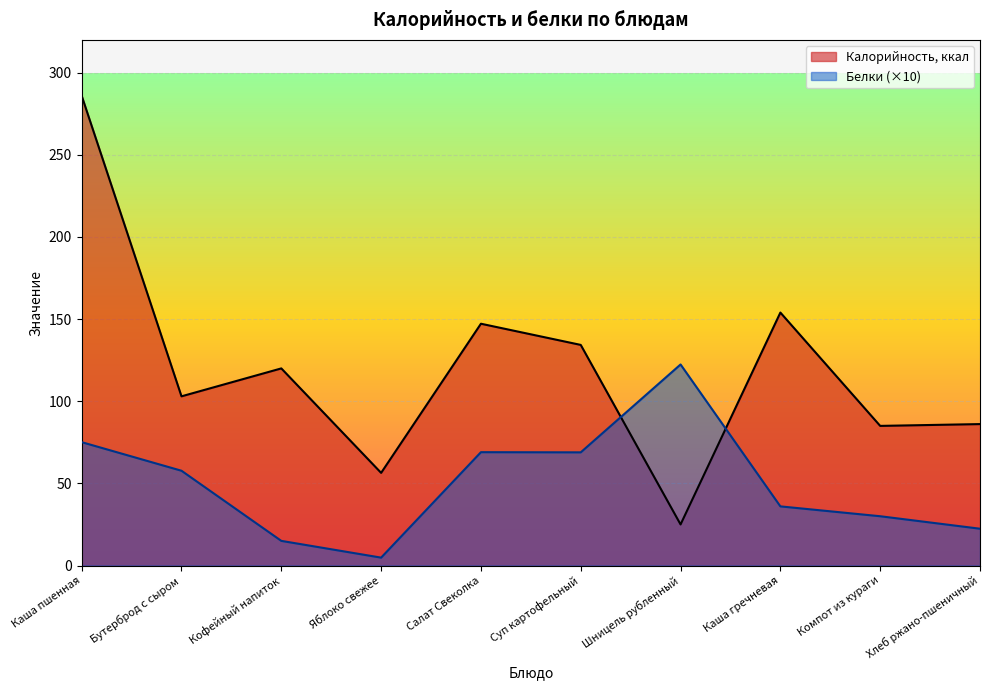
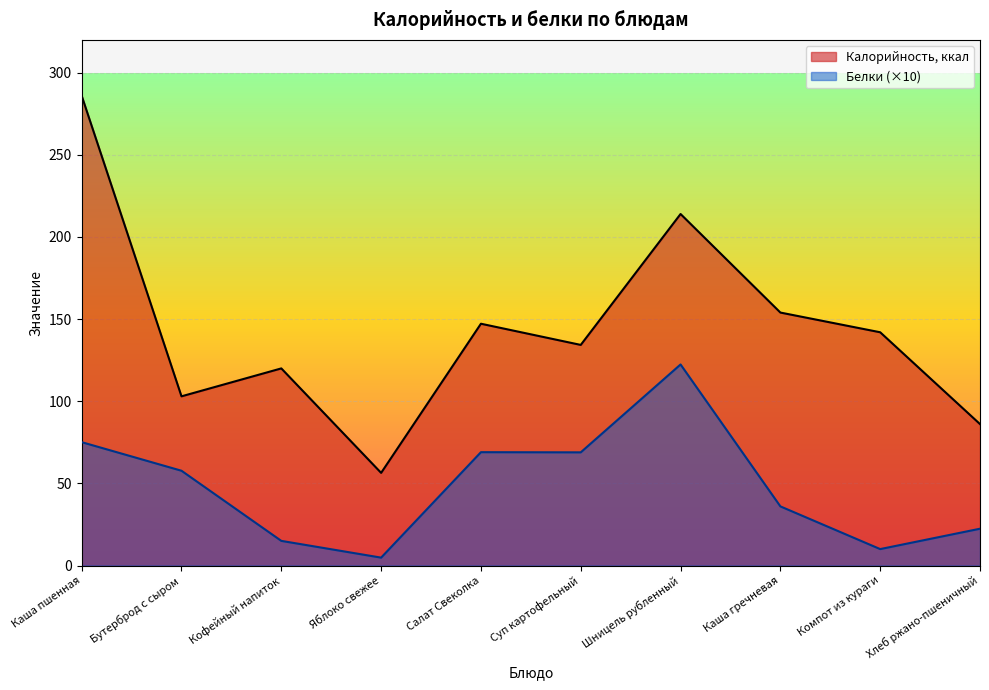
  {
    "Калорийность, ккал": {
      "Каша пшенная": 286,
      "Бутерброд с сыром": 103,
      "Кофейный напиток": 120,
      "Яблоко свежее": 56,
      "Салат Свеколка": 147,
      "Суп картофельный": 134,
-     "Шницель рубленный": 25,
+     "Шницель рубленный": 214,
      "Каша гречневая": 154,
-     "Компот из кураги": 85,
+     "Компот из кураги": 142,
      "Хлеб ржано-пшеничный": 86
    },
    "Белки (×10)": {
      "Каша пшенная": 75,
      "Бутерброд с сыром": 58,
      "Кофейный напиток": 15,
      "Яблоко свежее": 5,
      "Салат Свеколка": 69,
      "Суп картофельный": 69,
      "Шницель рубленный": 122,
      "Каша гречневая": 36,
-     "Компот из кураги": 30,
+     "Компот из кураги": 10,
      "Хлеб ржано-пшеничный": 22
    }
  }
